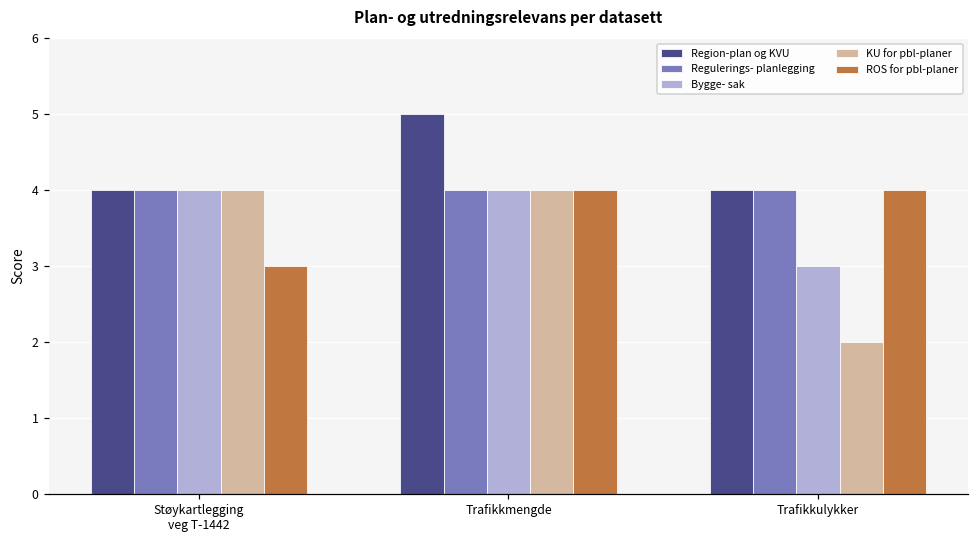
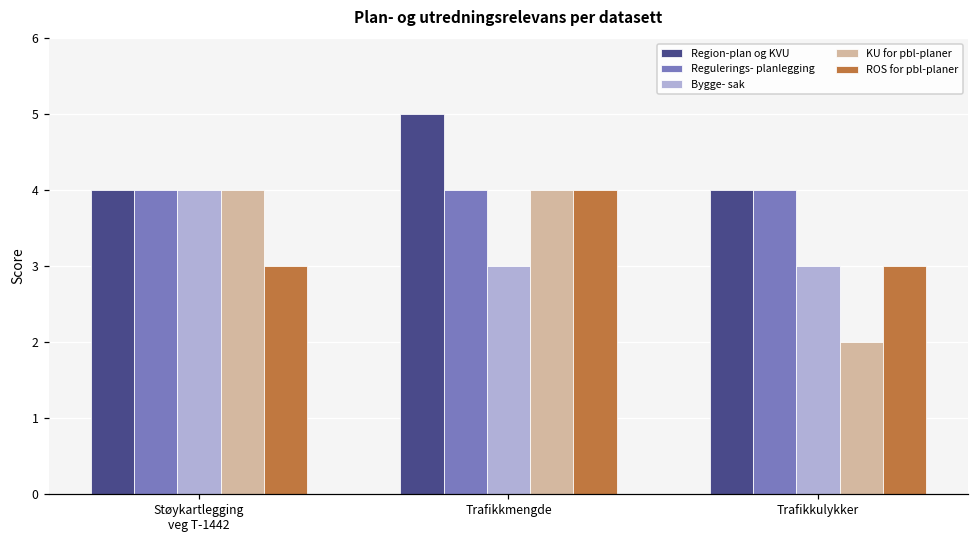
  {
    "Region-plan og KVU": {
      "Støykartlegging veg T-1442": 4,
      "Trafikkmengde": 5,
      "Trafikkulykker": 4
    },
    "Regulerings- planlegging": {
      "Støykartlegging veg T-1442": 4,
      "Trafikkmengde": 4,
      "Trafikkulykker": 4
    },
    "Bygge- sak": {
      "Støykartlegging veg T-1442": 4,
-     "Trafikkmengde": 4,
+     "Trafikkmengde": 3,
      "Trafikkulykker": 3
    },
    "KU for pbl-planer": {
      "Støykartlegging veg T-1442": 4,
      "Trafikkmengde": 4,
      "Trafikkulykker": 2
    },
    "ROS for pbl-planer": {
      "Støykartlegging veg T-1442": 3,
      "Trafikkmengde": 4,
-     "Trafikkulykker": 4
+     "Trafikkulykker": 3
    }
  }
